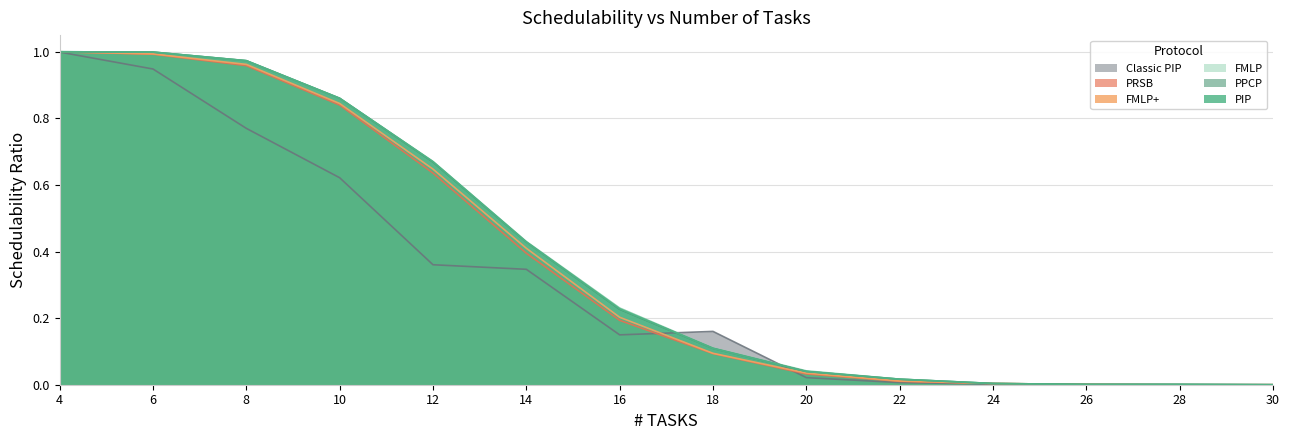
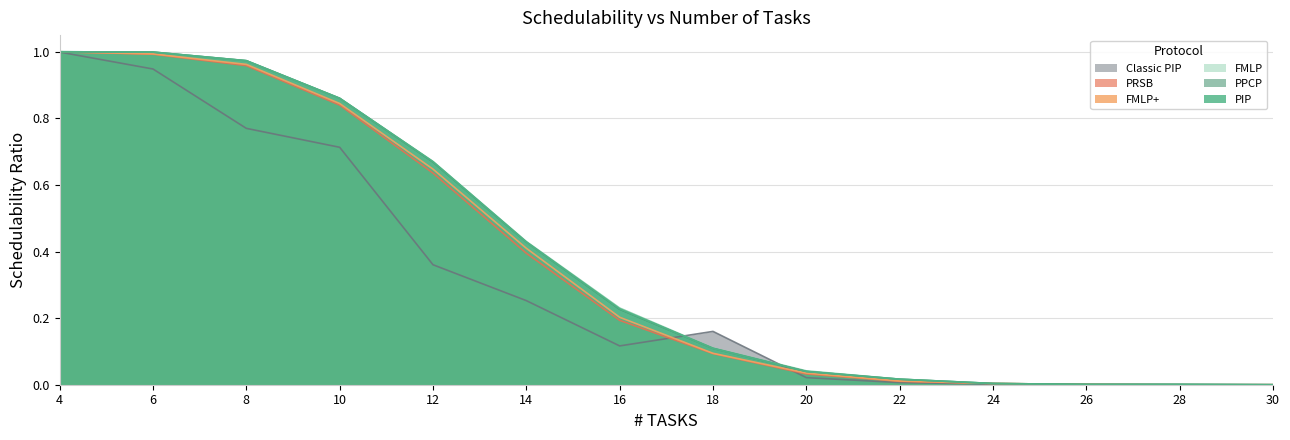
  {
    "Classic PIP": {
      "6": 0.95,
      "8": 0.77,
-     "10": 0.62,
+     "10": 0.71,
      "12": 0.36,
-     "14": 0.35,
-     "16": 0.15,
+     "14": 0.25,
+     "16": 0.12,
      "18": 0.16,
      "20": 0.02
    }
  }
